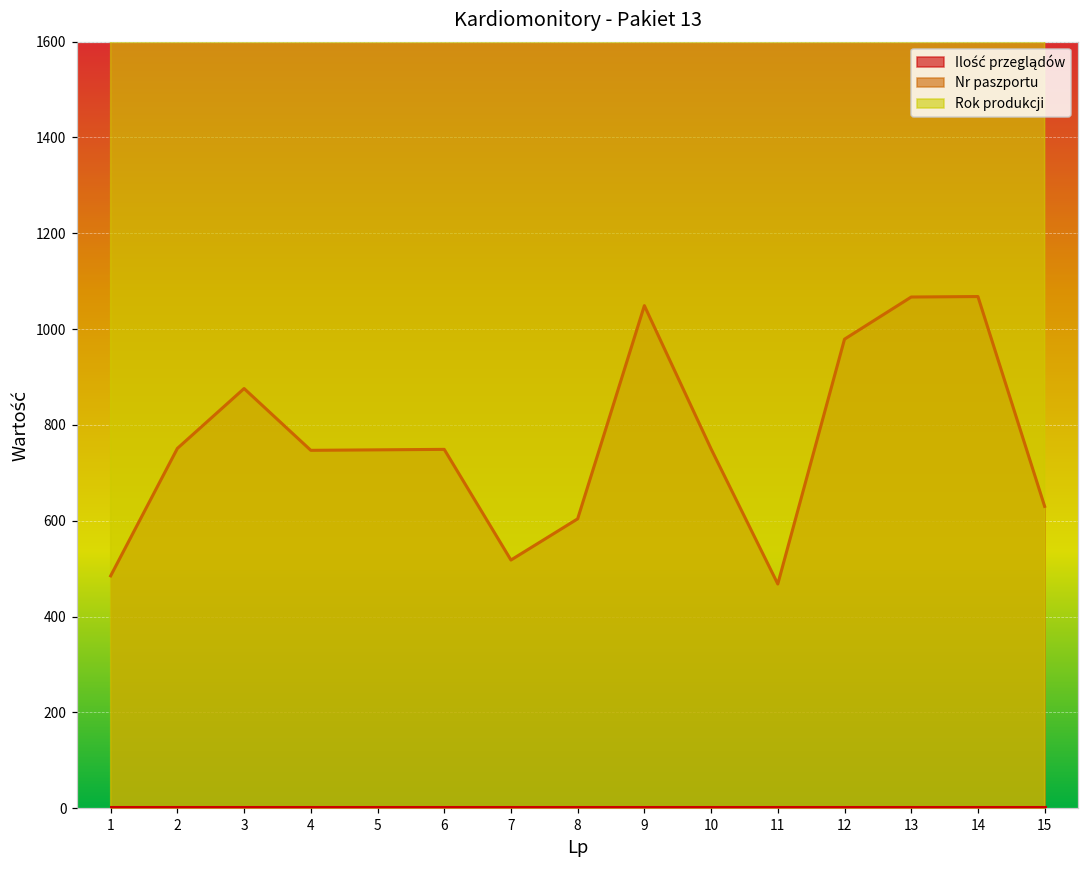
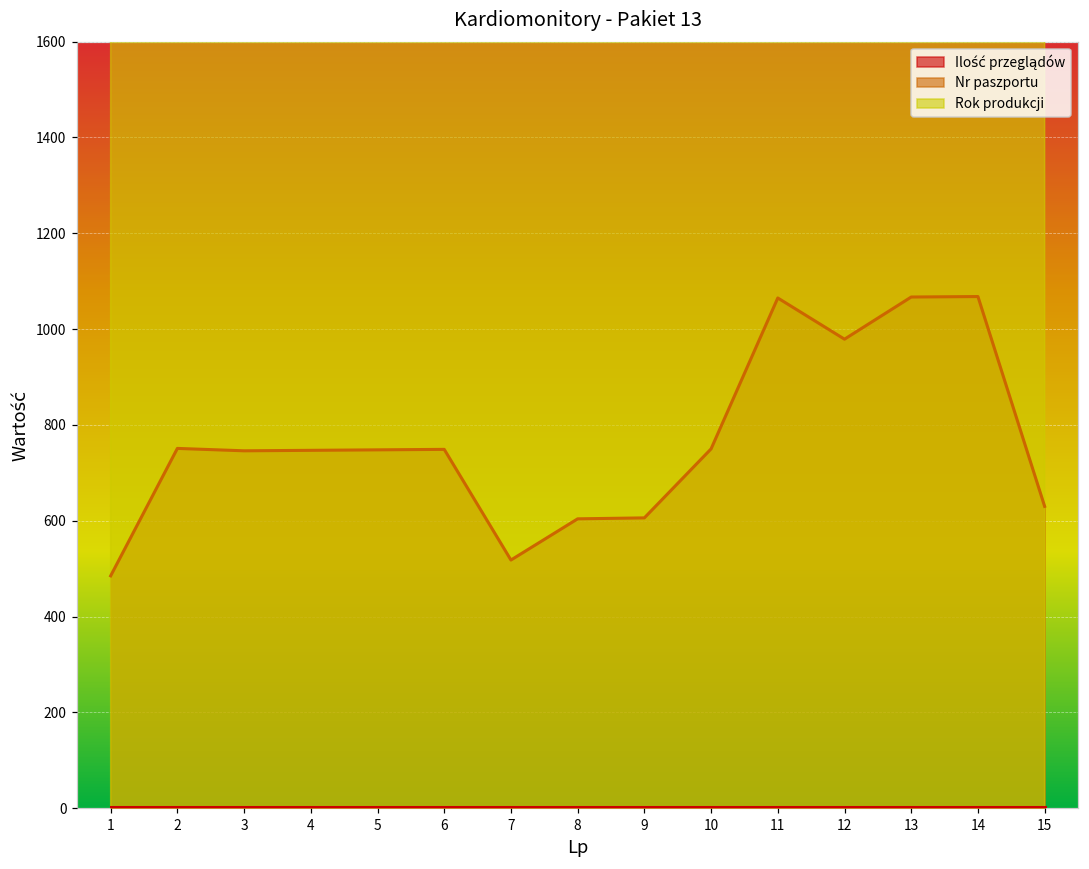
  {
    "Ilość przeglądów": {
      "1": 0,
      "2": 0,
      "3": 0,
      "4": 0,
      "5": 0,
      "6": 0,
      "7": 0,
      "8": 0,
      "9": 0,
      "10": 0,
      "11": 0,
      "12": 0,
      "13": 0,
      "14": 0,
      "15": 0
    },
    "Nr paszportu": {
      "1": 490,
      "2": 750,
-     "3": 880,
+     "3": 750,
      "4": 750,
      "5": 750,
      "6": 750,
      "7": 520,
      "8": 600,
-     "9": 1050,
+     "9": 610,
      "10": 750,
-     "11": 470,
+     "11": 1070,
      "12": 980,
      "13": 1070,
      "14": 1070,
      "15": 630
    }
  }
